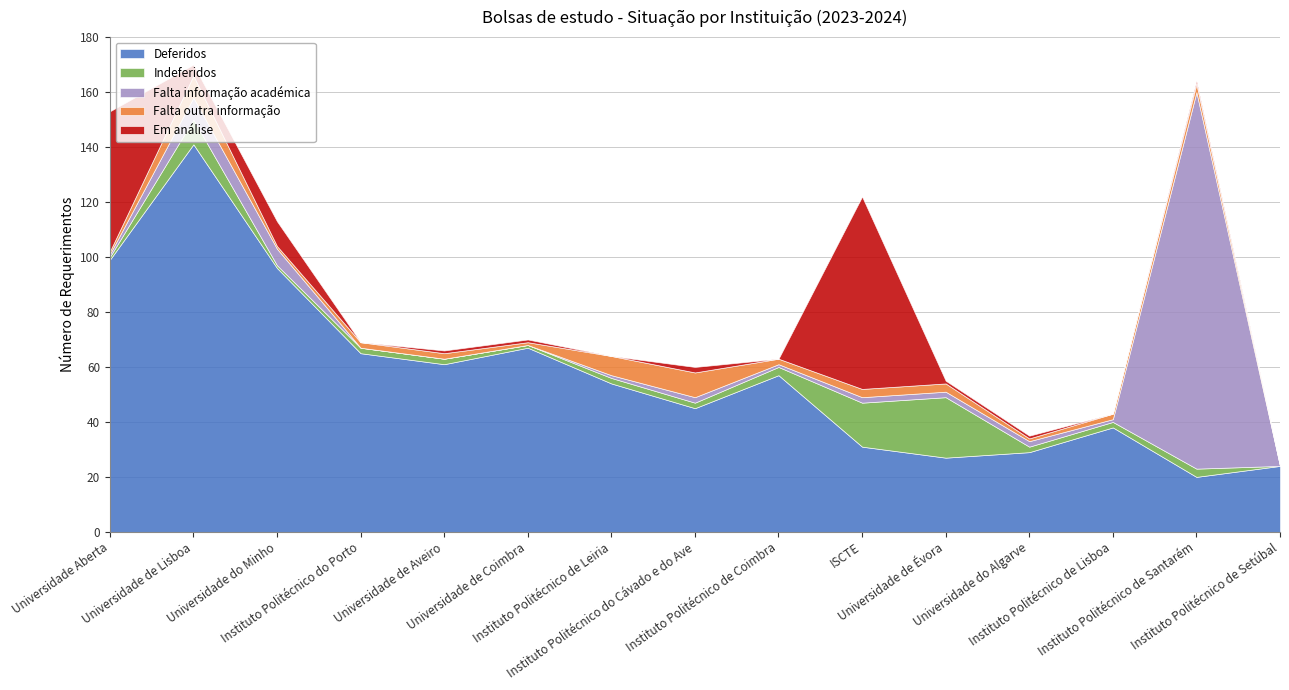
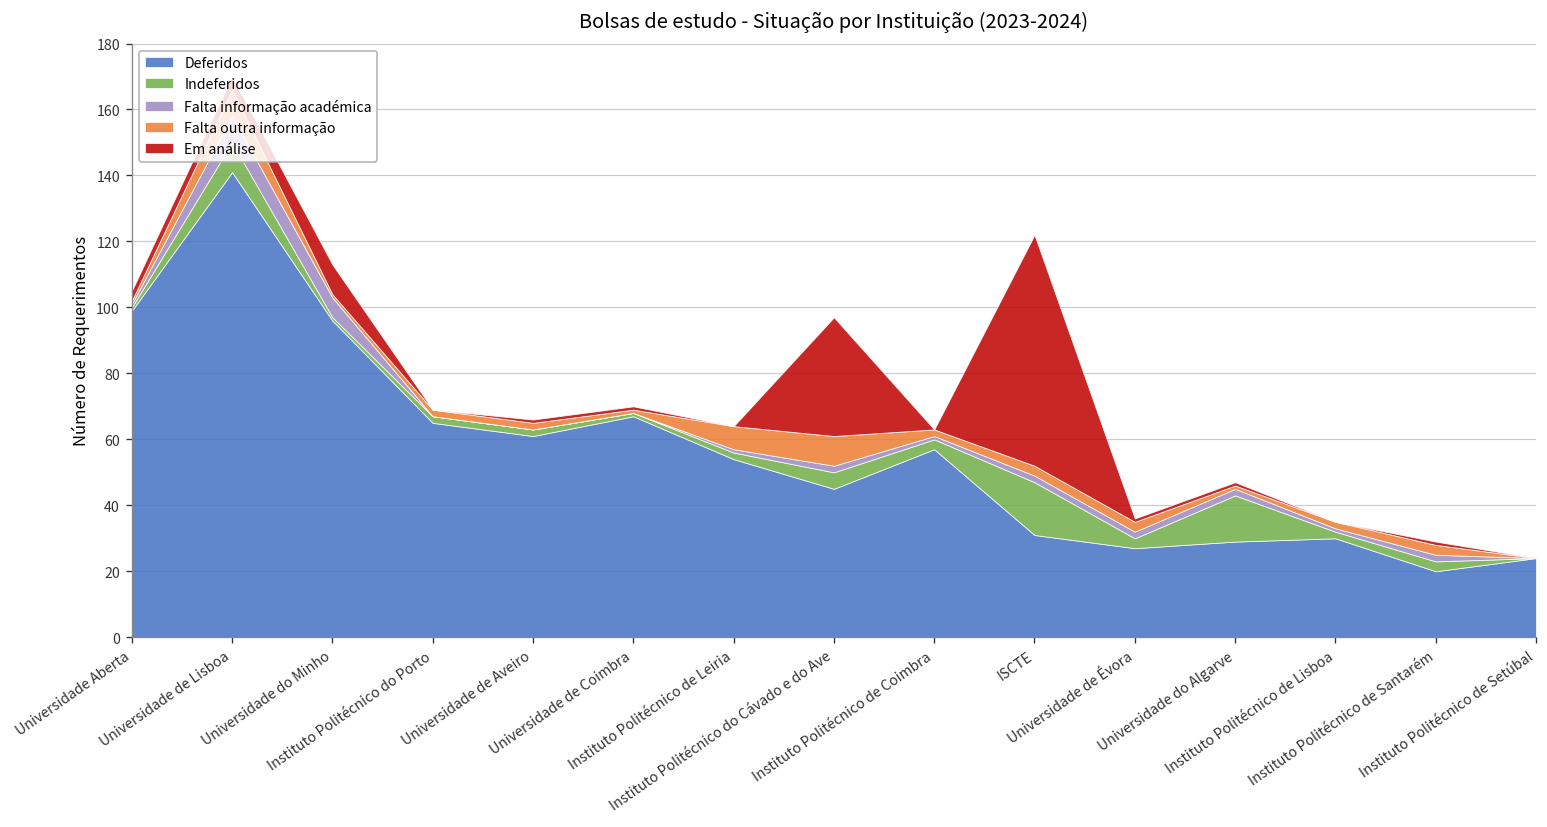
  {
    "Deferidos": {
      "Universidade Aberta": 99,
      "Universidade de Lisboa": 141,
      "Universidade do Minho": 96,
      "Instituto Politécnico do Porto": 65,
      "Universidade de Aveiro": 61,
      "Universidade de Coimbra": 67,
      "Instituto Politécnico de Leiria": 54,
      "Instituto Politécnico do Cávado e do Ave": 45,
      "Instituto Politécnico de Coimbra": 57,
      "ISCTE": 31,
      "Universidade de Évora": 27,
      "Universidade do Algarve": 29,
-     "Instituto Politécnico de Lisboa": 38,
+     "Instituto Politécnico de Lisboa": 30,
      "Instituto Politécnico de Santarém": 20
    },
    "Indeferidos": {
      "Universidade Aberta": 1,
      "Universidade do Minho": 1,
      "Instituto Politécnico de Leiria": 2,
-     "Instituto Politécnico do Cávado e do Ave": 2,
+     "Instituto Politécnico do Cávado e do Ave": 5,
      "Instituto Politécnico de Coimbra": 3,
      "ISCTE": 16,
-     "Universidade de Évora": 22,
-     "Universidade do Algarve": 2,
+     "Universidade de Évora": 3,
+     "Universidade do Algarve": 14,
      "Instituto Politécnico de Lisboa": 2,
      "Instituto Politécnico de Santarém": 3
    },
    "Falta informação académica": {
      "Universidade Aberta": 1,
      "Universidade do Minho": 6,
      "Instituto Politécnico de Leiria": 1,
      "Instituto Politécnico do Cávado e do Ave": 2,
      "Instituto Politécnico de Coimbra": 1,
      "ISCTE": 2,
      "Universidade de Évora": 2,
      "Universidade do Algarve": 2,
      "Instituto Politécnico de Lisboa": 1,
-     "Instituto Politécnico de Santarém": 137
+     "Instituto Politécnico de Santarém": 2
    },
    "Falta outra informação": {
      "Universidade Aberta": 1,
      "Universidade do Minho": 1,
      "Universidade de Aveiro": 2,
      "Universidade de Coimbra": 1,
      "Instituto Politécnico do Cávado e do Ave": 9,
      "ISCTE": 3,
      "Universidade de Évora": 3,
      "Universidade do Algarve": 1,
      "Instituto Politécnico de Santarém": 3
    },
    "Em análise": {
-     "Universidade Aberta": 51,
+     "Universidade Aberta": 3,
      "Universidade do Minho": 9,
      "Universidade de Aveiro": 1,
      "Universidade de Coimbra": 1,
-     "Instituto Politécnico do Cávado e do Ave": 2,
+     "Instituto Politécnico do Cávado e do Ave": 36,
      "ISCTE": 70,
      "Universidade de Évora": 1,
      "Universidade do Algarve": 1,
      "Instituto Politécnico de Santarém": 1
    }
  }
